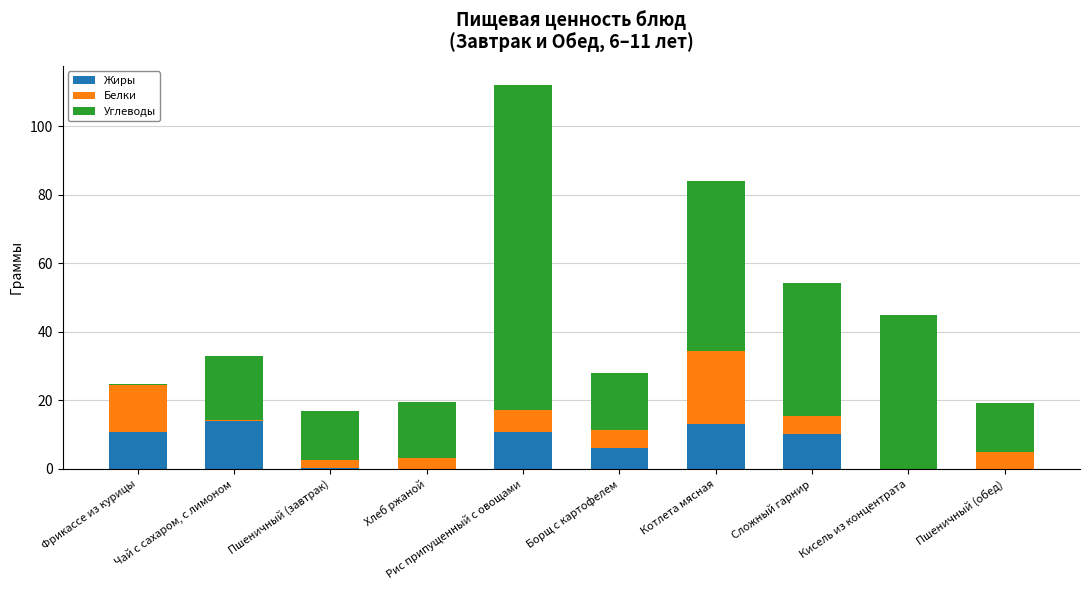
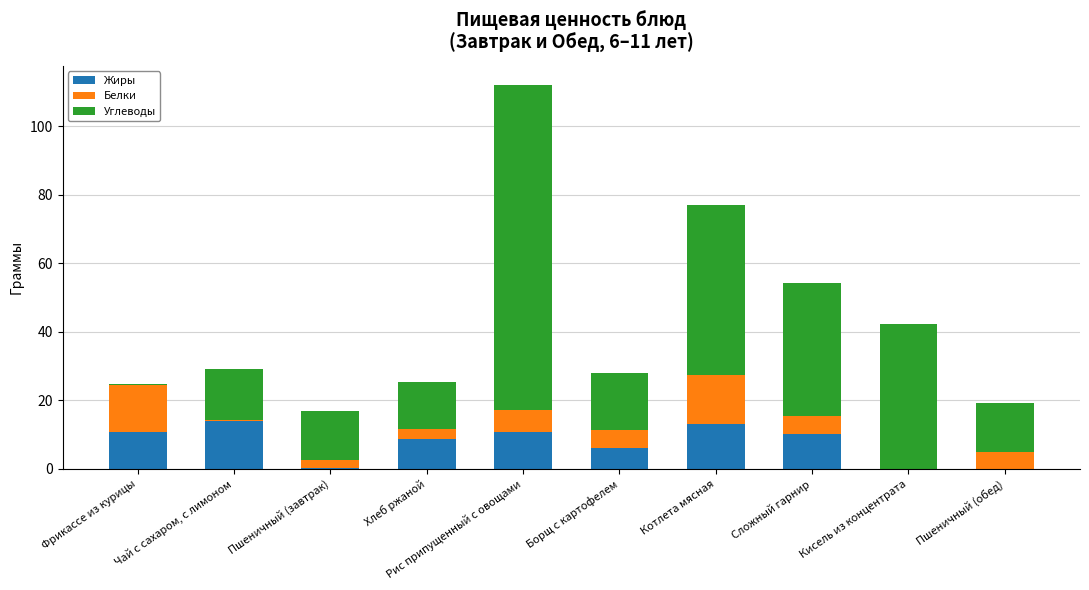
  {
    "Жиры": {
      "Фрикассе из курицы": 11,
      "Чай с сахаром, с лимоном": 14,
-     "Хлеб ржаной": 0,
+     "Хлеб ржаной": 9,
      "Рис припущенный с овощами": 11,
      "Борщ с картофелем": 6,
      "Котлета мясная": 13,
      "Сложный гарнир": 10,
      "Кисель из концентрата": 0,
      "Пшеничный (обед)": 0
    },
    "Белки": {
      "Фрикассе из курицы": 14,
      "Пшеничный (завтрак)": 2,
      "Хлеб ржаной": 3,
      "Рис припущенный с овощами": 7,
      "Борщ с картофелем": 5,
-     "Котлета мясная": 21,
+     "Котлета мясная": 14,
      "Сложный гарнир": 5,
      "Кисель из концентрата": 0,
      "Пшеничный (обед)": 5
    },
    "Углеводы": {
-     "Чай с сахаром, с лимоном": 19,
+     "Чай с сахаром, с лимоном": 15,
      "Пшеничный (завтрак)": 14,
-     "Хлеб ржаной": 17,
+     "Хлеб ржаной": 14,
      "Рис припущенный с овощами": 95,
      "Борщ с картофелем": 17,
      "Котлета мясная": 50,
      "Сложный гарнир": 39,
-     "Кисель из концентрата": 45,
+     "Кисель из концентрата": 42,
      "Пшеничный (обед)": 14
    }
  }
